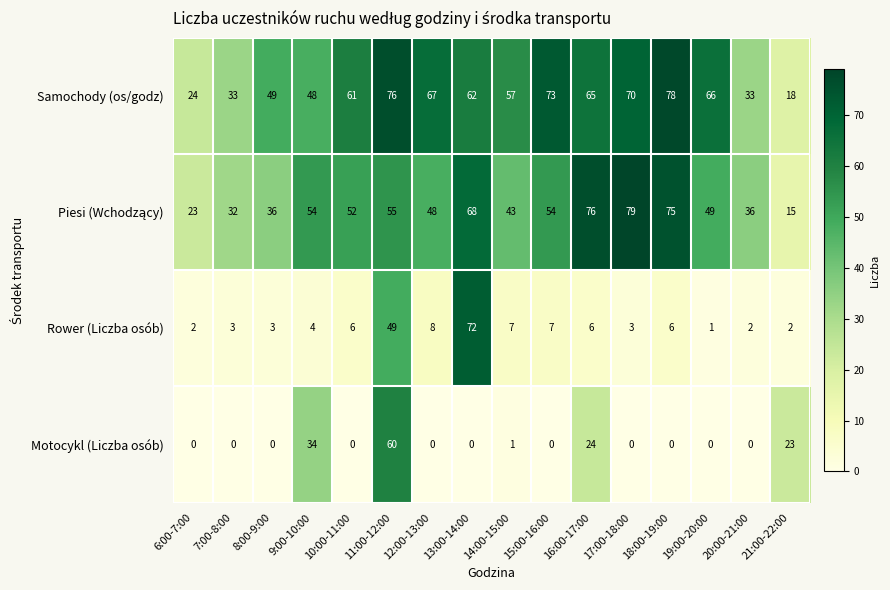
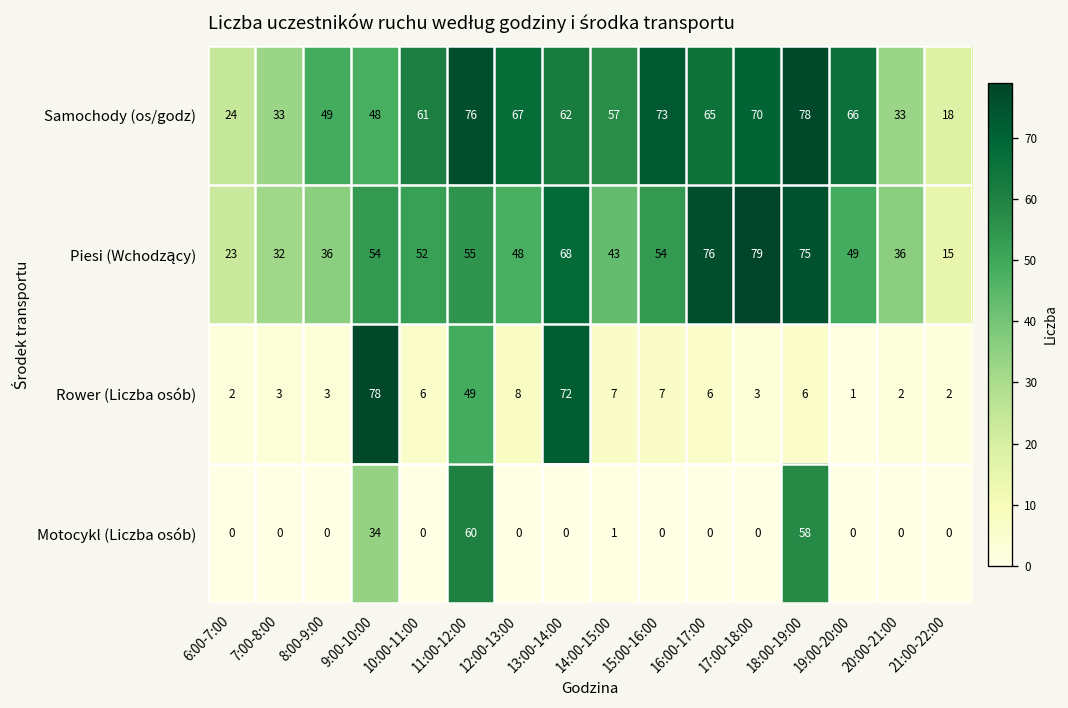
  {
    "Samochody (os/godz)": {
      "6:00-7:00": 24,
      "7:00-8:00": 33,
      "8:00-9:00": 49,
      "9:00-10:00": 48,
      "10:00-11:00": 61,
      "11:00-12:00": 76,
      "12:00-13:00": 67,
      "13:00-14:00": 62,
      "14:00-15:00": 57,
      "15:00-16:00": 73,
      "16:00-17:00": 65,
      "17:00-18:00": 70,
      "18:00-19:00": 78,
      "19:00-20:00": 66,
      "20:00-21:00": 33,
      "21:00-22:00": 18
    },
    "Piesi (Wchodzący)": {
      "6:00-7:00": 23,
      "7:00-8:00": 32,
      "8:00-9:00": 36,
      "9:00-10:00": 54,
      "10:00-11:00": 52,
      "11:00-12:00": 55,
      "12:00-13:00": 48,
      "13:00-14:00": 68,
      "14:00-15:00": 43,
      "15:00-16:00": 54,
      "16:00-17:00": 76,
      "17:00-18:00": 79,
      "18:00-19:00": 75,
      "19:00-20:00": 49,
      "20:00-21:00": 36,
      "21:00-22:00": 15
    },
    "Rower (Liczba osób)": {
      "6:00-7:00": 2,
      "7:00-8:00": 3,
      "8:00-9:00": 3,
-     "9:00-10:00": 4,
+     "9:00-10:00": 78,
      "10:00-11:00": 6,
      "11:00-12:00": 49,
      "12:00-13:00": 8,
      "13:00-14:00": 72,
      "14:00-15:00": 7,
      "15:00-16:00": 7,
      "16:00-17:00": 6,
      "17:00-18:00": 3,
      "18:00-19:00": 6,
      "19:00-20:00": 1,
      "20:00-21:00": 2,
      "21:00-22:00": 2
    },
    "Motocykl (Liczba osób)": {
      "6:00-7:00": 0,
      "7:00-8:00": 0,
      "8:00-9:00": 0,
      "9:00-10:00": 34,
      "10:00-11:00": 0,
      "11:00-12:00": 60,
      "12:00-13:00": 0,
      "13:00-14:00": 0,
      "14:00-15:00": 1,
      "15:00-16:00": 0,
-     "16:00-17:00": 24,
+     "16:00-17:00": 0,
      "17:00-18:00": 0,
-     "18:00-19:00": 0,
+     "18:00-19:00": 58,
      "19:00-20:00": 0,
      "20:00-21:00": 0,
-     "21:00-22:00": 23
+     "21:00-22:00": 0
    }
  }
